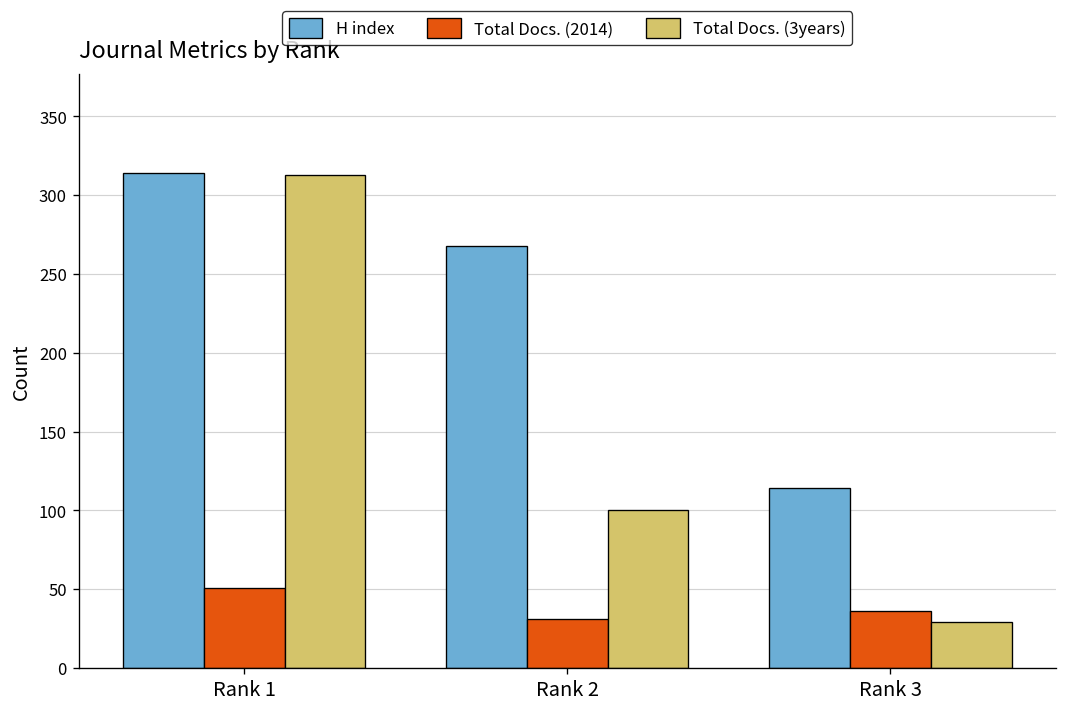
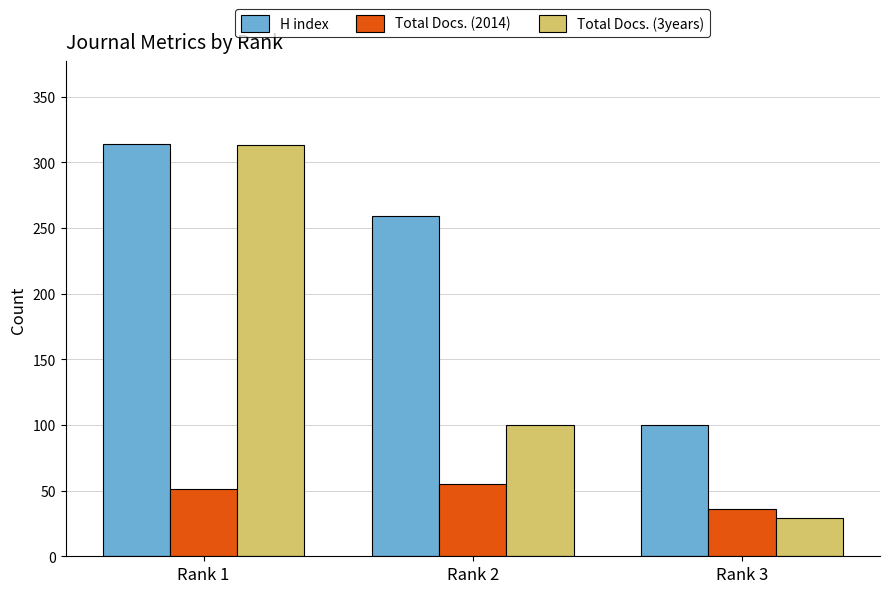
  {
    "H index": {
      "Rank 1": 314,
-     "Rank 2": 268,
-     "Rank 3": 114
+     "Rank 2": 259,
+     "Rank 3": 100
    },
    "Total Docs. (2014)": {
      "Rank 1": 51,
-     "Rank 2": 31,
+     "Rank 2": 55,
      "Rank 3": 36
    },
    "Total Docs. (3years)": {
      "Rank 1": 313,
      "Rank 2": 100,
      "Rank 3": 29
    }
  }
